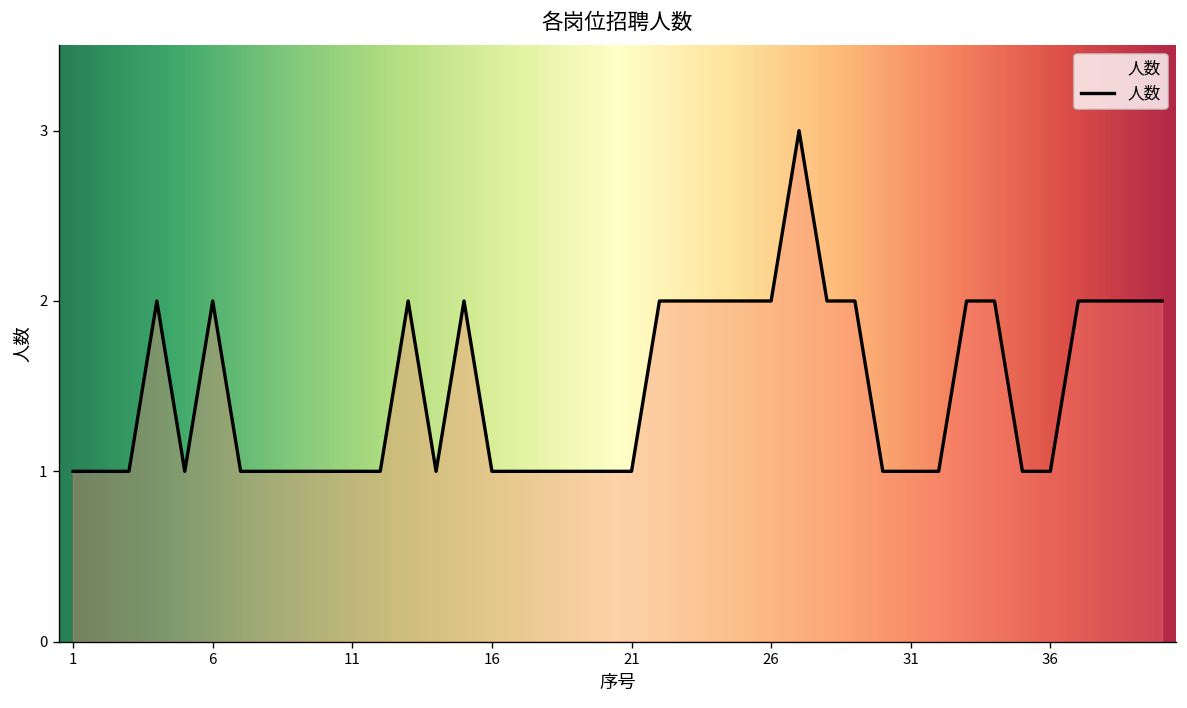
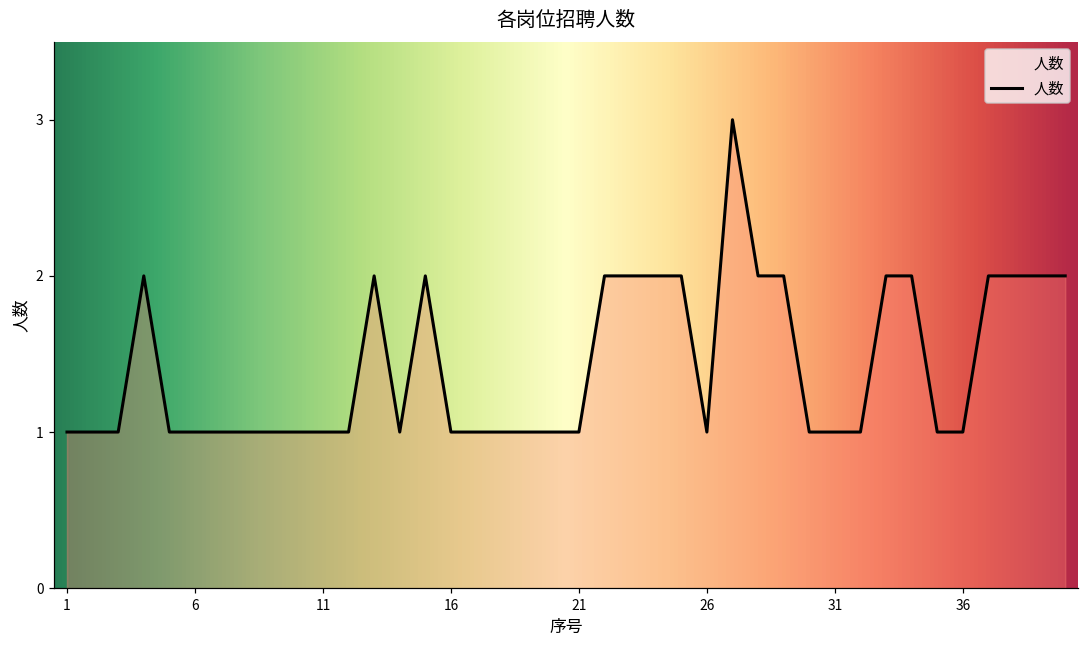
  {
    "1": 1,
-   "6": 2,
+   "6": 1,
    "11": 1,
    "16": 1,
    "21": 1,
-   "26": 2,
+   "26": 1,
    "31": 1,
    "36": 1
  }
